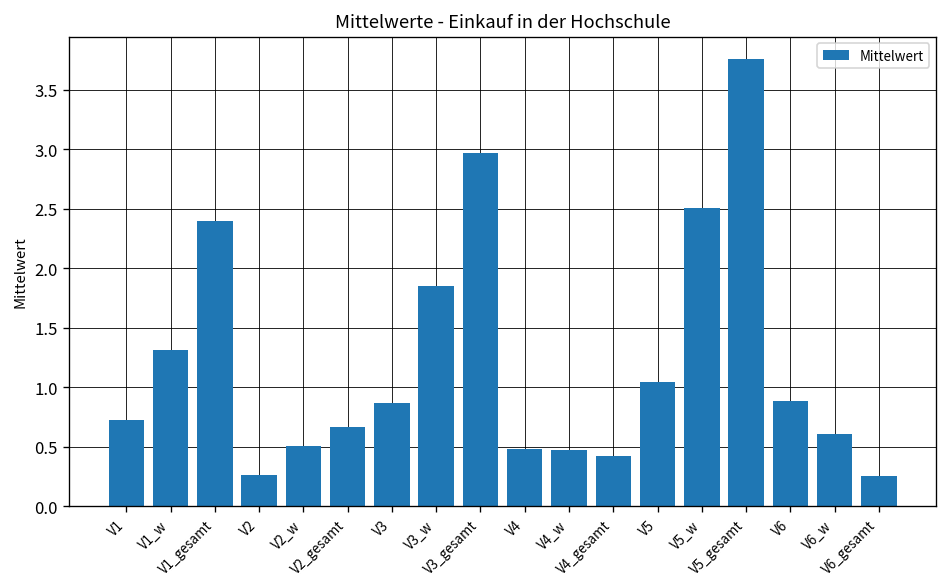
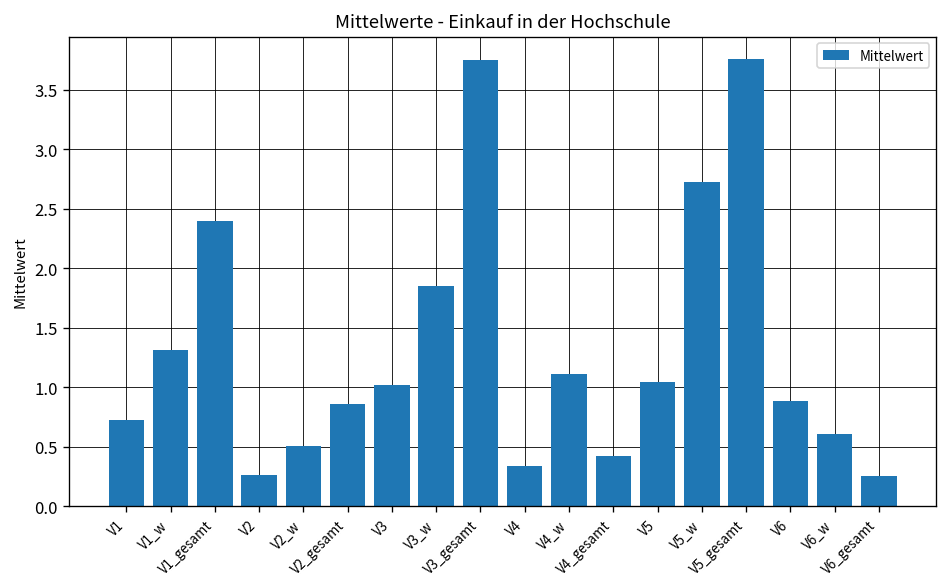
  {
    "V1": 0.7,
    "V1_w": 1.3,
    "V1_gesamt": 2.4,
    "V2": 0.3,
    "V2_w": 0.5,
-   "V2_gesamt": 0.7,
-   "V3": 0.9,
+   "V2_gesamt": 0.9,
+   "V3": 1.0,
    "V3_w": 1.9,
-   "V3_gesamt": 3.0,
-   "V4": 0.5,
-   "V4_w": 0.5,
+   "V3_gesamt": 3.8,
+   "V4": 0.3,
+   "V4_w": 1.1,
    "V4_gesamt": 0.4,
    "V5": 1.0,
-   "V5_w": 2.5,
+   "V5_w": 2.7,
    "V5_gesamt": 3.8,
    "V6": 0.9,
    "V6_w": 0.6,
    "V6_gesamt": 0.3
  }
